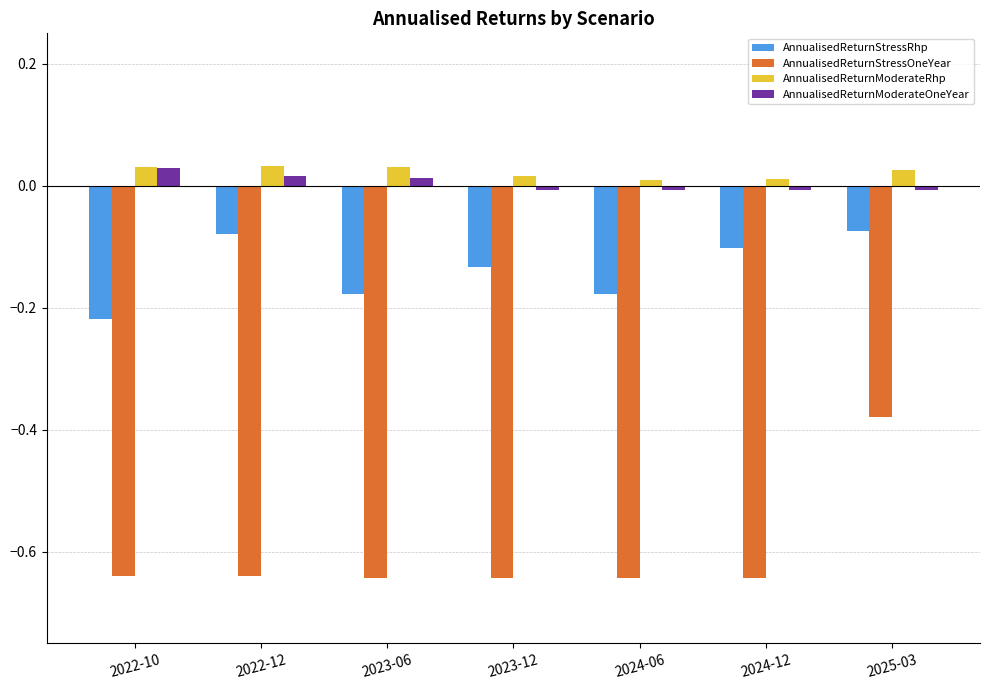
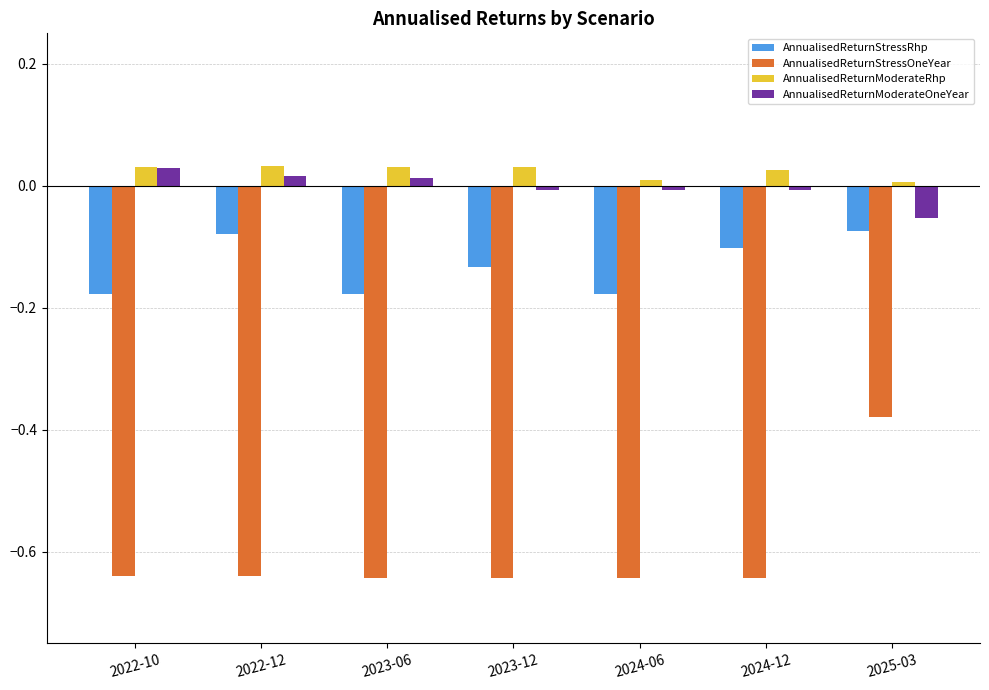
  {
    "AnnualisedReturnStressRhp": {
-     "2022-10": -0.22,
+     "2022-10": -0.18,
      "2022-12": -0.08,
      "2023-06": -0.18,
      "2023-12": -0.13,
      "2024-06": -0.18,
      "2024-12": -0.10,
      "2025-03": -0.07
    },
    "AnnualisedReturnStressOneYear": {
      "2022-10": -0.64,
      "2022-12": -0.64,
      "2023-06": -0.64,
      "2023-12": -0.64,
      "2024-06": -0.64,
      "2024-12": -0.64,
      "2025-03": -0.38
    },
    "AnnualisedReturnModerateRhp": {
      "2022-10": 0.03,
      "2022-12": 0.03,
      "2023-06": 0.03,
-     "2023-12": 0.02,
+     "2023-12": 0.03,
      "2024-06": 0.01,
-     "2024-12": 0.01,
-     "2025-03": 0.03
+     "2024-12": 0.03,
+     "2025-03": 0.01
    },
    "AnnualisedReturnModerateOneYear": {
      "2022-10": 0.03,
      "2022-12": 0.02,
      "2023-06": 0.01,
      "2023-12": -0.01,
      "2024-06": -0.01,
      "2024-12": -0.01,
-     "2025-03": -0.01
+     "2025-03": -0.05
    }
  }
